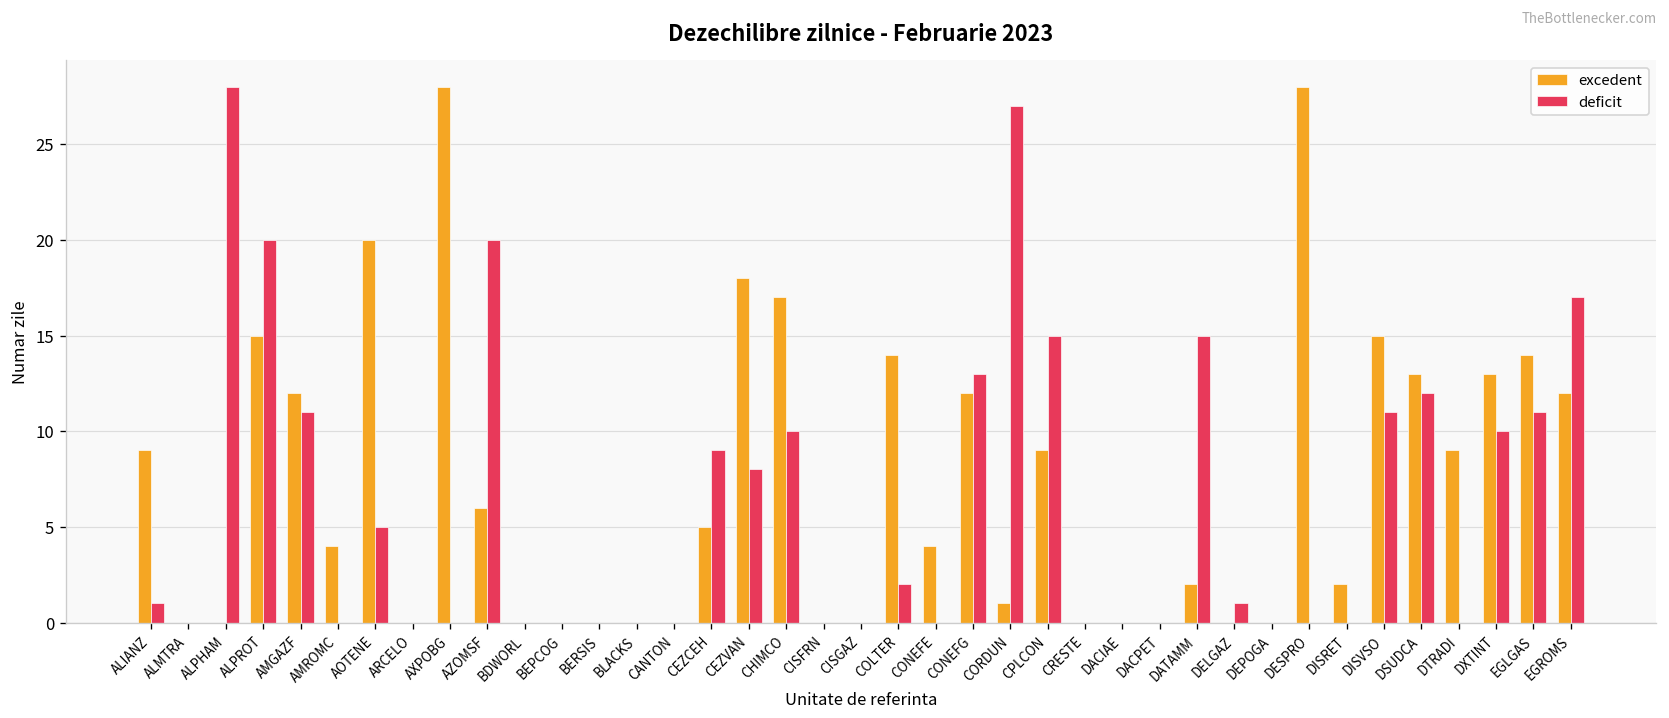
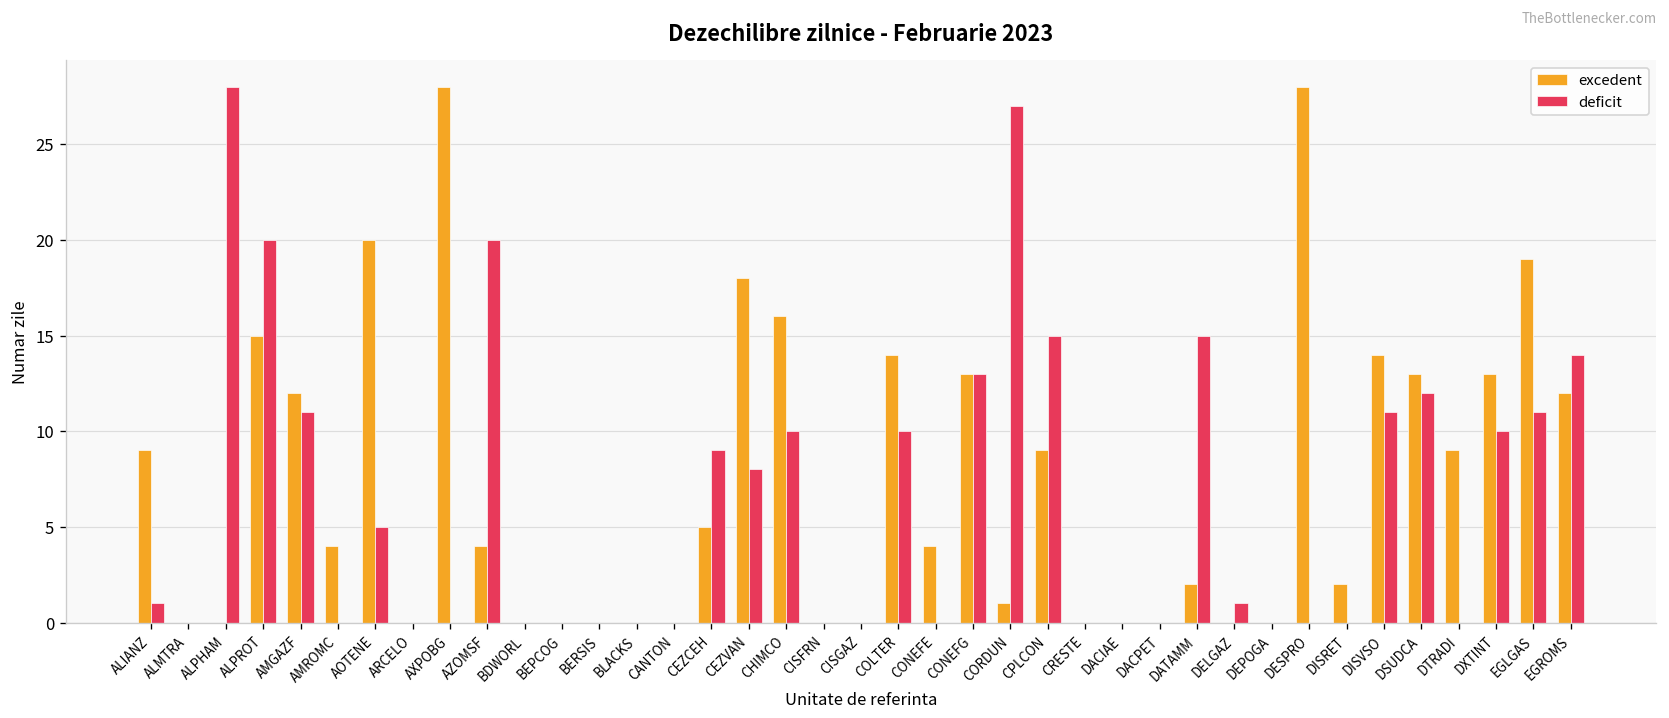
  {
    "excedent": {
      "ALIANZ": 9,
      "ALMTRA": 0,
      "ALPHAM": 0,
      "ALPROT": 15,
      "AMGAZF": 12,
      "AMROMC": 4,
      "AOTENE": 20,
      "ARCELO": 0,
      "AXPOBG": 28,
-     "AZOMSF": 6,
+     "AZOMSF": 4,
      "BDWORL": 0,
      "BEPCOG": 0,
      "BERSIS": 0,
      "BLACKS": 0,
      "CANTON": 0,
      "CEZCEH": 5,
      "CEZVAN": 18,
-     "CHIMCO": 17,
+     "CHIMCO": 16,
      "CISFRN": 0,
      "CISGAZ": 0,
      "COLTER": 14,
      "CONEFE": 4,
-     "CONEFG": 12,
+     "CONEFG": 13,
      "CORDUN": 1,
      "CPLCON": 9,
      "CRESTE": 0,
      "DACIAE": 0,
      "DACPET": 0,
      "DATAMM": 2,
      "DELGAZ": 0,
      "DEPOGA": 0,
      "DESPRO": 28,
      "DISRET": 2,
-     "DISVSO": 15,
+     "DISVSO": 14,
      "DSUDCA": 13,
      "DTRADI": 9,
      "DXTINT": 13,
-     "EGLGAS": 14,
+     "EGLGAS": 19,
      "EGROMS": 12
    },
    "deficit": {
      "ALIANZ": 1,
      "ALMTRA": 0,
      "ALPHAM": 28,
      "ALPROT": 20,
      "AMGAZF": 11,
      "AMROMC": 0,
      "AOTENE": 5,
      "ARCELO": 0,
      "AXPOBG": 0,
      "AZOMSF": 20,
      "BDWORL": 0,
      "BEPCOG": 0,
      "BERSIS": 0,
      "BLACKS": 0,
      "CANTON": 0,
      "CEZCEH": 9,
      "CEZVAN": 8,
      "CHIMCO": 10,
      "CISFRN": 0,
      "CISGAZ": 0,
-     "COLTER": 2,
+     "COLTER": 10,
      "CONEFE": 0,
      "CONEFG": 13,
      "CORDUN": 27,
      "CPLCON": 15,
      "CRESTE": 0,
      "DACIAE": 0,
      "DACPET": 0,
      "DATAMM": 15,
      "DELGAZ": 1,
      "DEPOGA": 0,
      "DESPRO": 0,
      "DISRET": 0,
      "DISVSO": 11,
      "DSUDCA": 12,
      "DTRADI": 0,
      "DXTINT": 10,
      "EGLGAS": 11,
-     "EGROMS": 17
+     "EGROMS": 14
    }
  }
